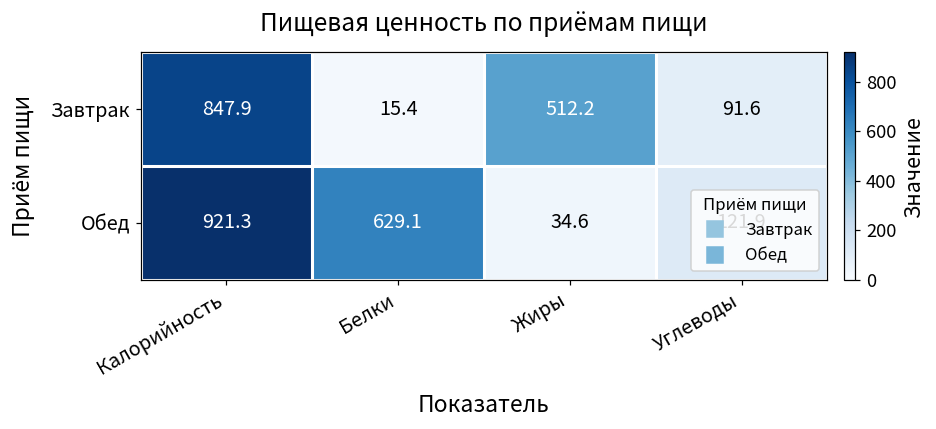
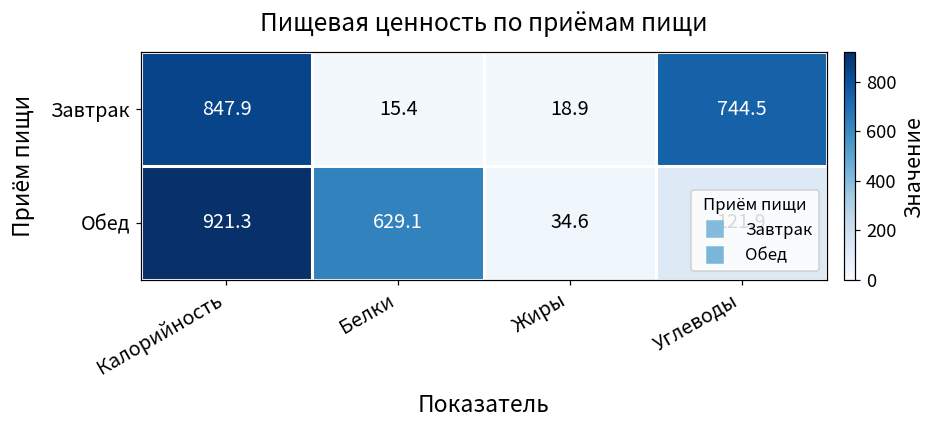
  {
    "Завтрак": {
      "Калорийность": 847.9,
      "Белки": 15.4,
-     "Жиры": 512.2,
-     "Углеводы": 91.6
+     "Жиры": 18.9,
+     "Углеводы": 744.5
    },
    "Обед": {
      "Калорийность": 921.3,
      "Белки": 629.1,
      "Жиры": 34.6
    }
  }
